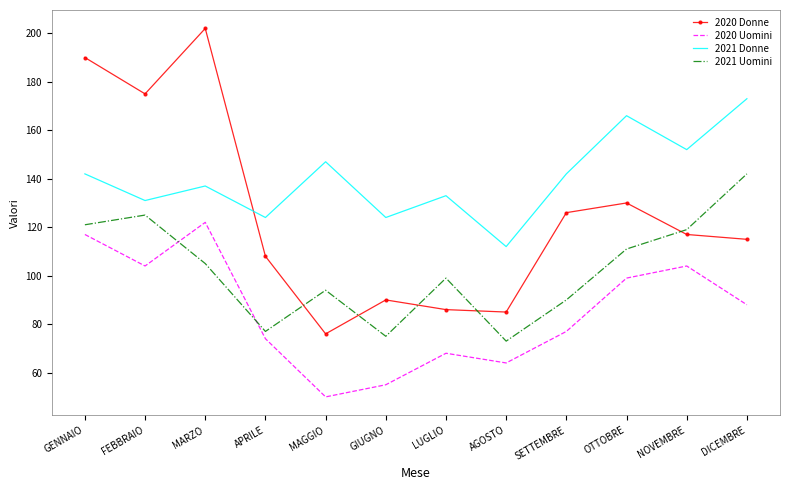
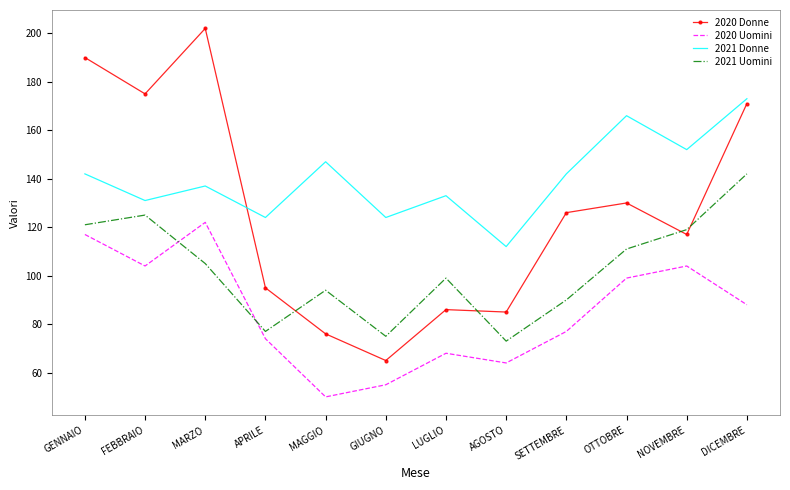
  {
    "2020 Donne": {
      "GENNAIO": 190,
      "FEBBRAIO": 175,
      "MARZO": 202,
-     "APRILE": 108,
+     "APRILE": 95,
      "MAGGIO": 76,
-     "GIUGNO": 90,
+     "GIUGNO": 65,
      "LUGLIO": 86,
      "AGOSTO": 85,
      "SETTEMBRE": 126,
      "OTTOBRE": 130,
      "NOVEMBRE": 117,
-     "DICEMBRE": 115
+     "DICEMBRE": 171
    },
    "2020 Uomini": {
      "GENNAIO": 117,
      "FEBBRAIO": 104,
      "MARZO": 122,
      "APRILE": 74,
      "MAGGIO": 50,
      "GIUGNO": 55,
      "LUGLIO": 68,
      "AGOSTO": 64,
      "SETTEMBRE": 77,
      "OTTOBRE": 99,
      "NOVEMBRE": 104,
      "DICEMBRE": 88
    },
    "2021 Donne": {
      "GENNAIO": 142,
      "FEBBRAIO": 131,
      "MARZO": 137,
      "APRILE": 124,
      "MAGGIO": 147,
      "GIUGNO": 124,
      "LUGLIO": 133,
      "AGOSTO": 112,
      "SETTEMBRE": 142,
      "OTTOBRE": 166,
      "NOVEMBRE": 152,
      "DICEMBRE": 173
    },
    "2021 Uomini": {
      "GENNAIO": 121,
      "FEBBRAIO": 125,
      "MARZO": 105,
      "APRILE": 77,
      "MAGGIO": 94,
      "GIUGNO": 75,
      "LUGLIO": 99,
      "AGOSTO": 73,
      "SETTEMBRE": 90,
      "OTTOBRE": 111,
      "NOVEMBRE": 119,
      "DICEMBRE": 142
    }
  }
